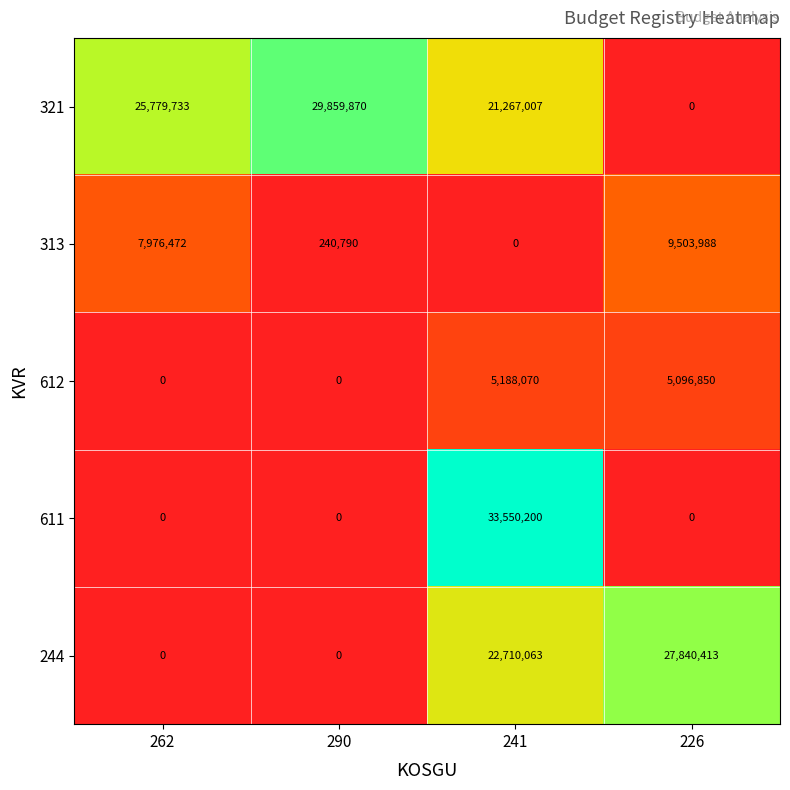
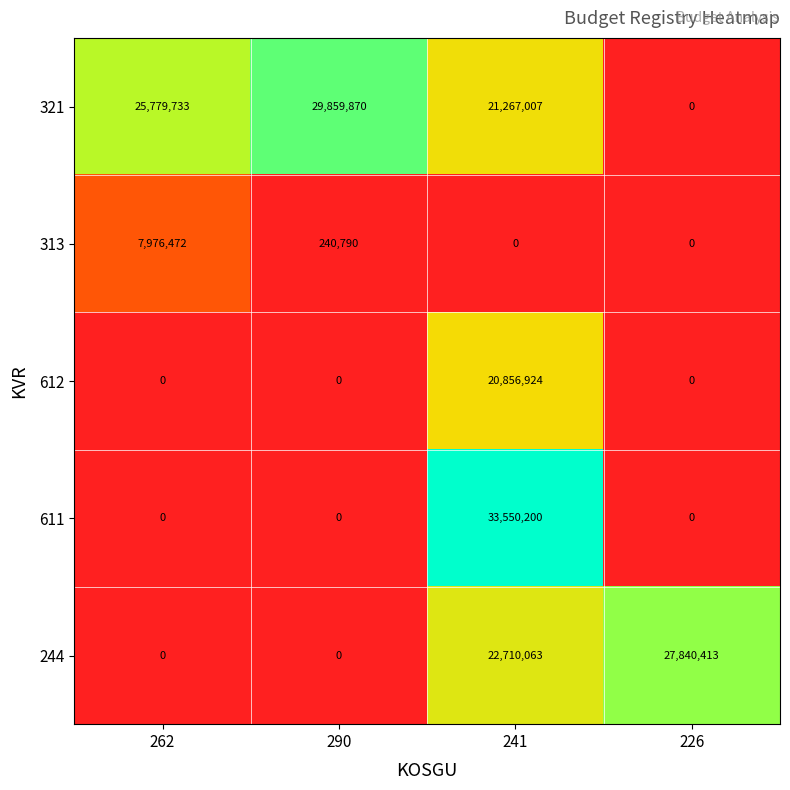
  {
    "321": {
      "262": "25,779,733",
      "290": "29,859,870",
      "241": "21,267,007",
      "226": "0"
    },
    "313": {
      "262": "7,976,472",
      "290": "240,790",
      "241": "0",
-     "226": "9,503,988"
+     "226": "0"
    },
    "612": {
      "262": "0",
      "290": "0",
-     "241": "5,188,070",
-     "226": "5,096,850"
+     "241": "20,856,924",
+     "226": "0"
    },
    "611": {
      "262": "0",
      "290": "0",
      "241": "33,550,200",
      "226": "0"
    },
    "244": {
      "262": "0",
      "290": "0",
      "241": "22,710,063",
      "226": "27,840,413"
    }
  }
